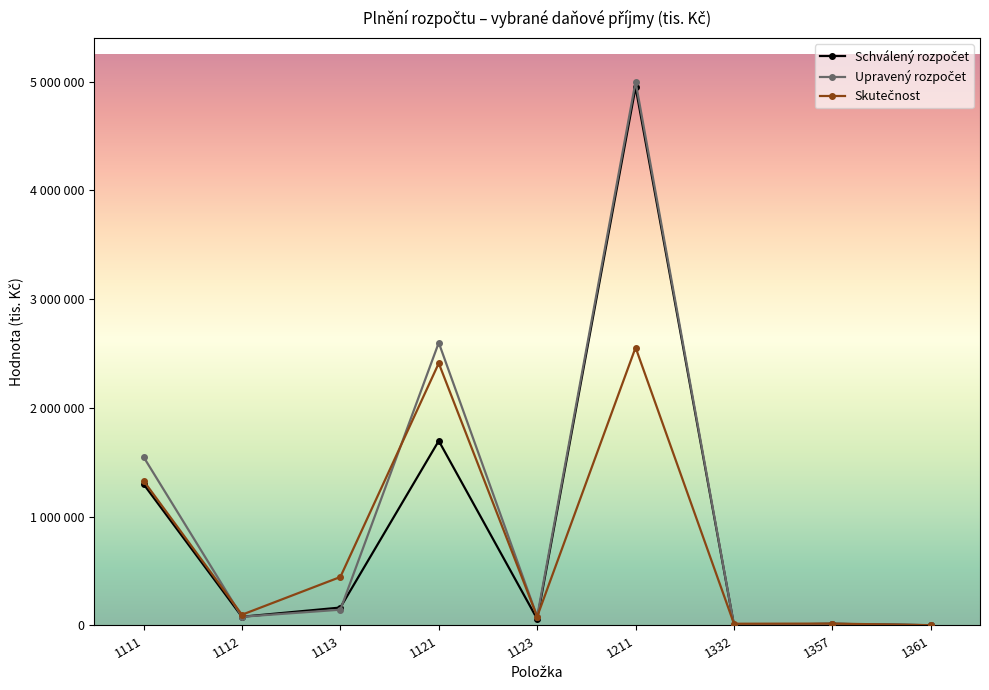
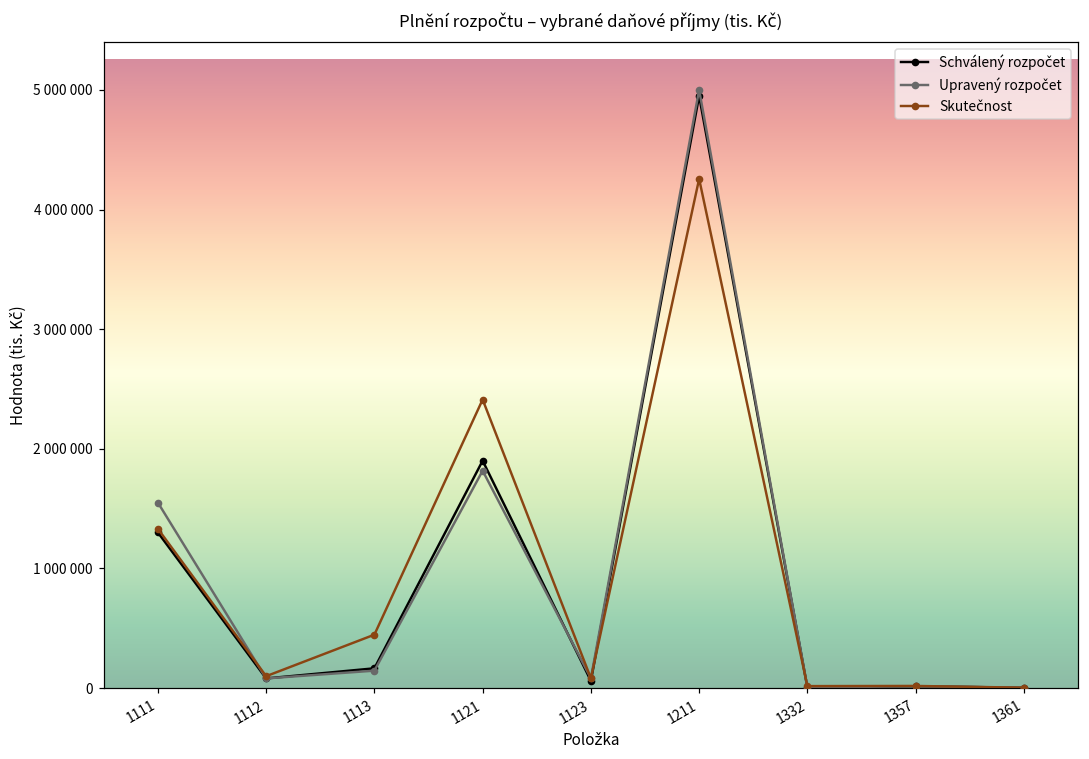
  {
    "Schválený rozpočet": {
      "1111": 1300000,
-     "1121": 1700000,
+     "1121": 1900000,
      "1211": 4950000
    },
    "Upravený rozpočet": {
      "1111": 1550000,
-     "1121": 2600000,
+     "1121": 1820000,
      "1211": 5000000
    },
    "Skutečnost": {
      "1111": 1330000,
      "1113": 450000,
      "1121": 2410000,
-     "1211": 2560000
+     "1211": 4260000
    }
  }
